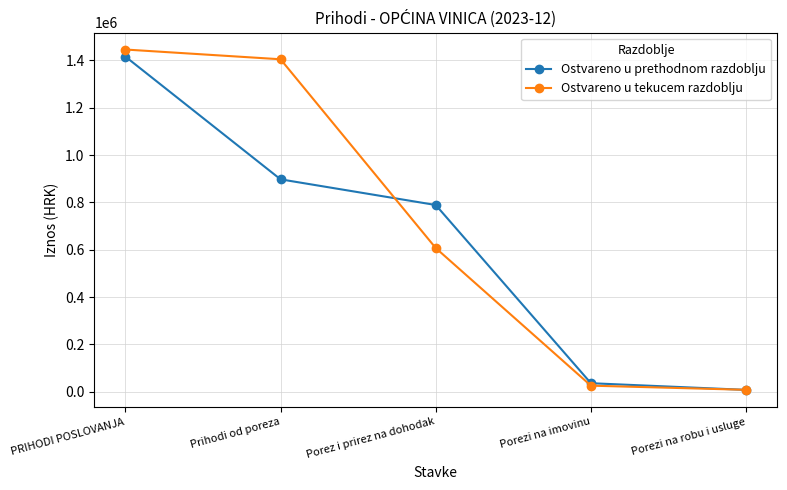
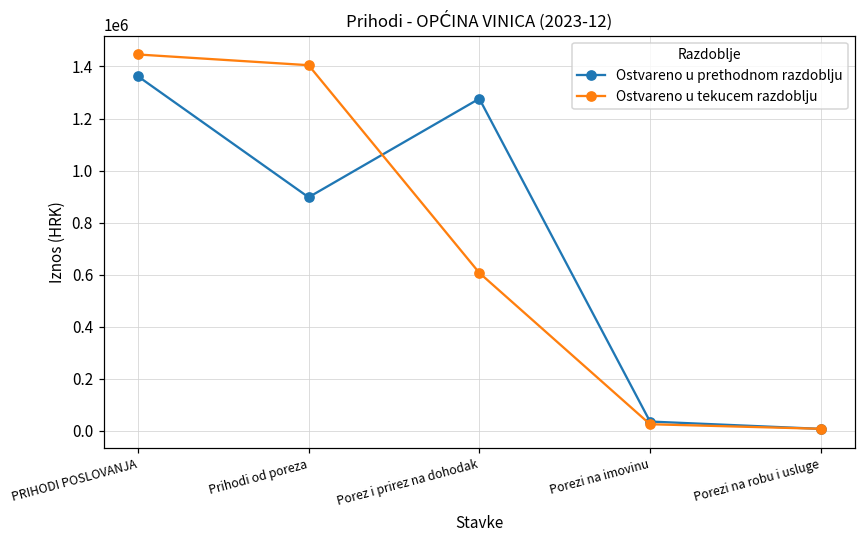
  {
    "Ostvareno u prethodnom razdoblju": {
-     "PRIHODI POSLOVANJA": 1420000,
+     "PRIHODI POSLOVANJA": 1360000,
      "Prihodi od poreza": 900000,
-     "Porez i prirez na dohodak": 790000
+     "Porez i prirez na dohodak": 1280000
    },
    "Ostvareno u tekucem razdoblju": {
      "PRIHODI POSLOVANJA": 1450000,
      "Prihodi od poreza": 1400000,
      "Porez i prirez na dohodak": 610000
    }
  }
